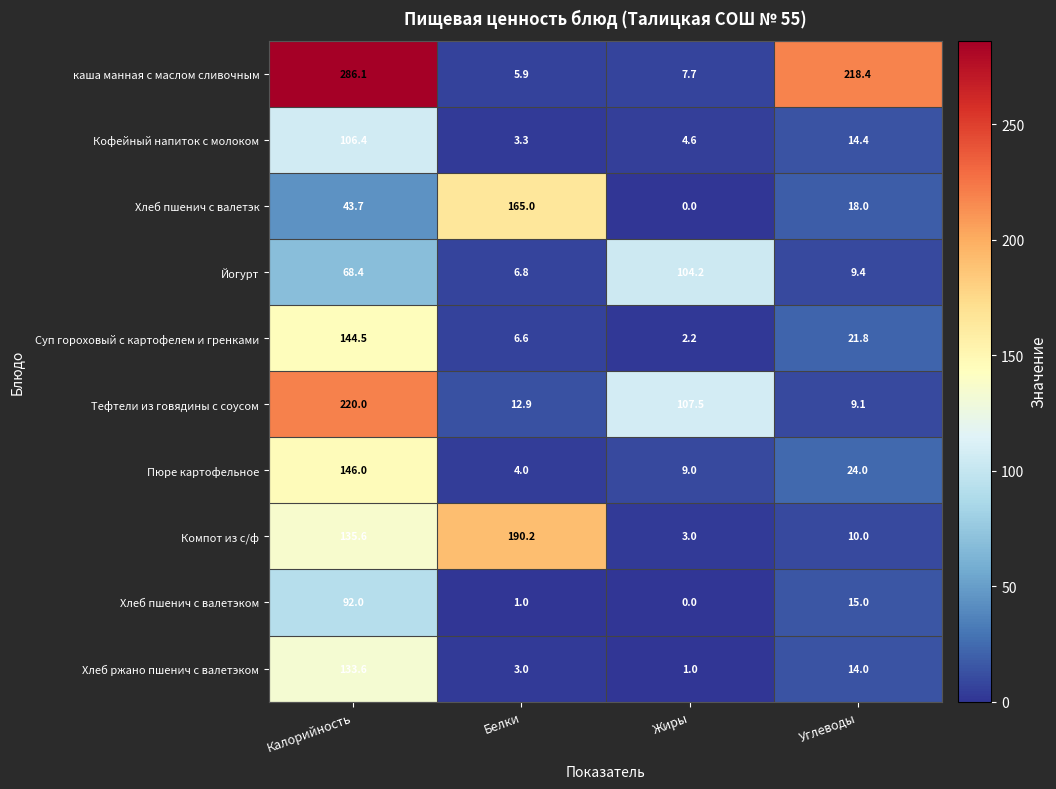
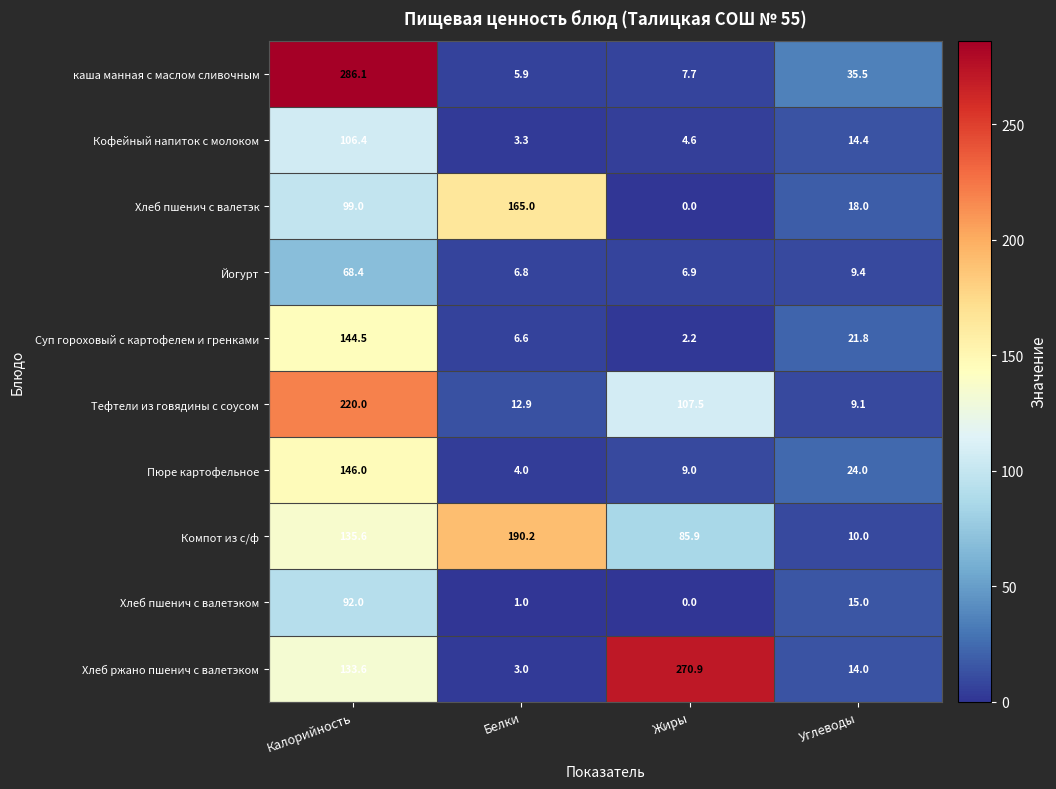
  {
    "каша манная с маслом сливочным": {
      "Калорийность": 286.1,
      "Белки": 5.9,
      "Жиры": 7.7,
-     "Углеводы": 218.4
+     "Углеводы": 35.5
    },
    "Кофейный напиток с молоком": {
      "Белки": 3.3,
      "Жиры": 4.6,
      "Углеводы": 14.4
    },
    "Хлеб пшенич с валетэк": {
-     "Калорийность": 43.7,
+     "Калорийность": 99.0,
      "Белки": 165.0,
      "Жиры": 0.0,
      "Углеводы": 18.0
    },
    "Йогурт": {
      "Калорийность": 68.4,
      "Белки": 6.8,
-     "Жиры": 104.2,
+     "Жиры": 6.9,
      "Углеводы": 9.4
    },
    "Суп гороховый с картофелем и гренками": {
      "Калорийность": 144.5,
      "Белки": 6.6,
      "Жиры": 2.2,
      "Углеводы": 21.8
    },
    "Тефтели из говядины с соусом": {
      "Калорийность": 220.0,
      "Белки": 12.9,
      "Углеводы": 9.1
    },
    "Пюре картофельное": {
      "Калорийность": 146.0,
      "Белки": 4.0,
      "Жиры": 9.0,
      "Углеводы": 24.0
    },
    "Компот из с/ф": {
      "Калорийность": 135.6,
      "Белки": 190.2,
-     "Жиры": 3.0,
+     "Жиры": 85.9,
      "Углеводы": 10.0
    },
    "Хлеб пшенич с валетэком": {
      "Калорийность": 92.0,
      "Белки": 1.0,
      "Жиры": 0.0,
      "Углеводы": 15.0
    },
    "Хлеб ржано пшенич с валетэком": {
      "Белки": 3.0,
-     "Жиры": 1.0,
+     "Жиры": 270.9,
      "Углеводы": 14.0
    }
  }
